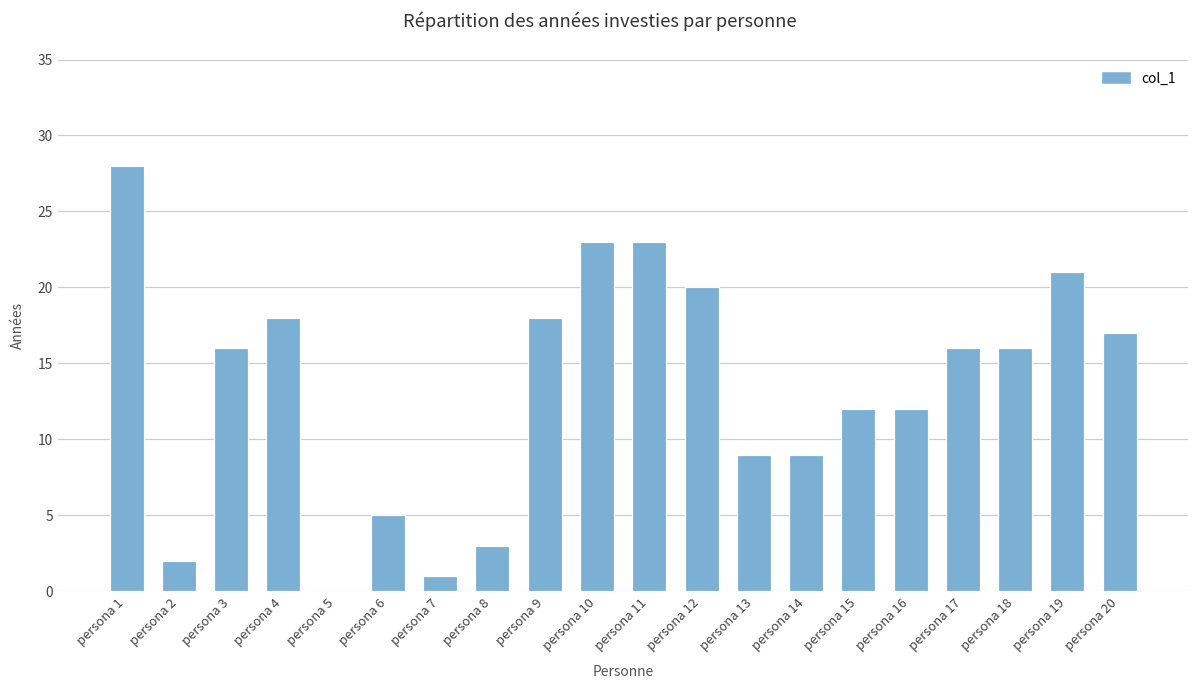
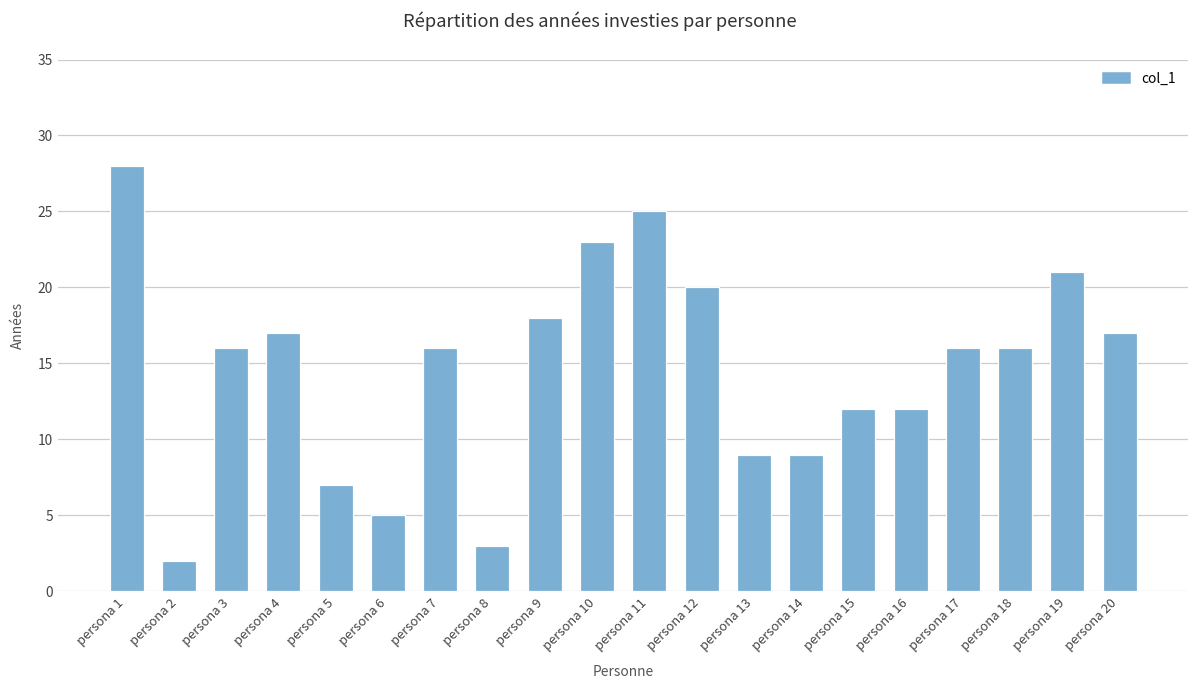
  {
    "persona 1": 28,
    "persona 2": 2,
    "persona 3": 16,
-   "persona 4": 18,
-   "persona 5": 0,
+   "persona 4": 17,
+   "persona 5": 7,
    "persona 6": 5,
-   "persona 7": 1,
+   "persona 7": 16,
    "persona 8": 3,
    "persona 9": 18,
    "persona 10": 23,
-   "persona 11": 23,
+   "persona 11": 25,
    "persona 12": 20,
    "persona 13": 9,
    "persona 14": 9,
    "persona 15": 12,
    "persona 16": 12,
    "persona 17": 16,
    "persona 18": 16,
    "persona 19": 21,
    "persona 20": 17
  }
